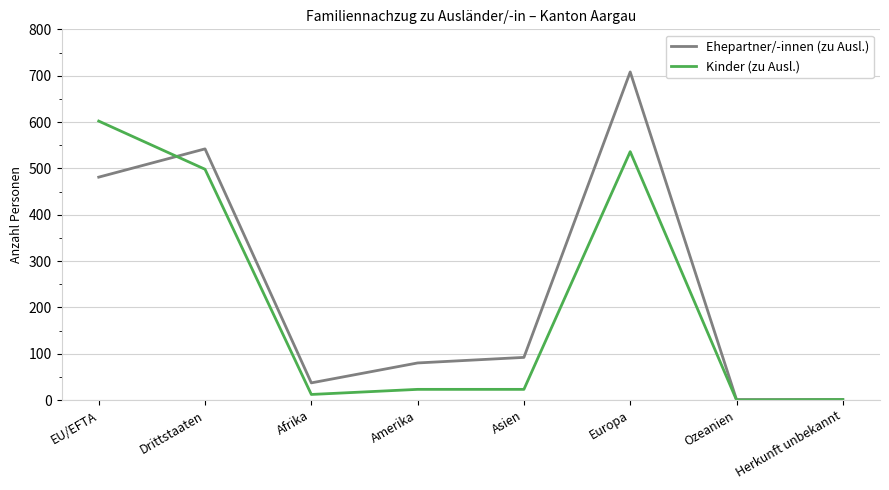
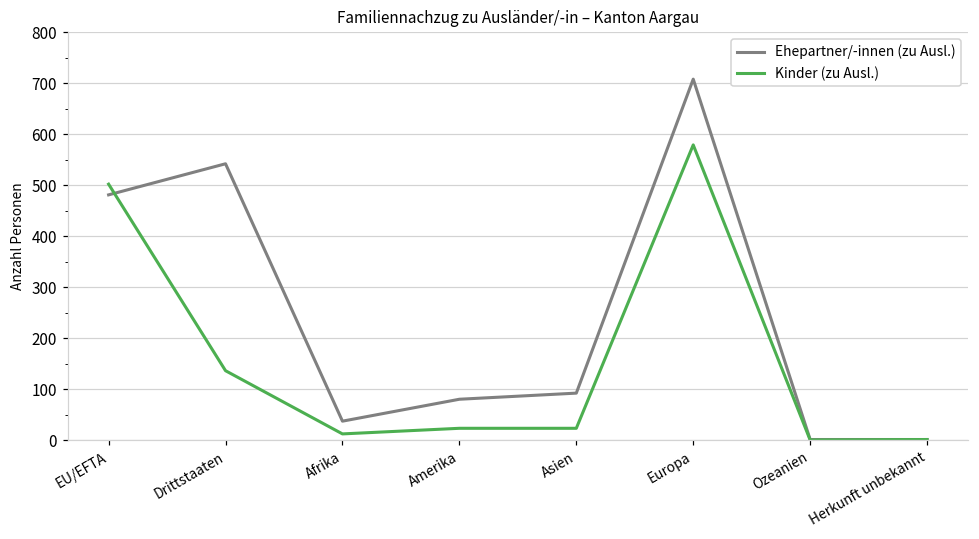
  {
    "Ehepartner/-innen (zu Ausl.)": {
      "EU/EFTA": 480,
      "Drittstaaten": 540,
      "Afrika": 40,
      "Amerika": 80,
      "Asien": 90,
      "Europa": 710
    },
    "Kinder (zu Ausl.)": {
-     "EU/EFTA": 600,
-     "Drittstaaten": 500,
+     "EU/EFTA": 500,
+     "Drittstaaten": 140,
      "Afrika": 10,
      "Amerika": 20,
      "Asien": 20,
-     "Europa": 540
+     "Europa": 580
    }
  }
